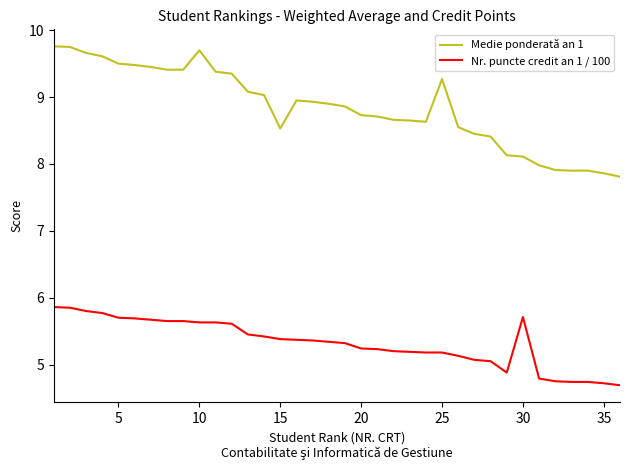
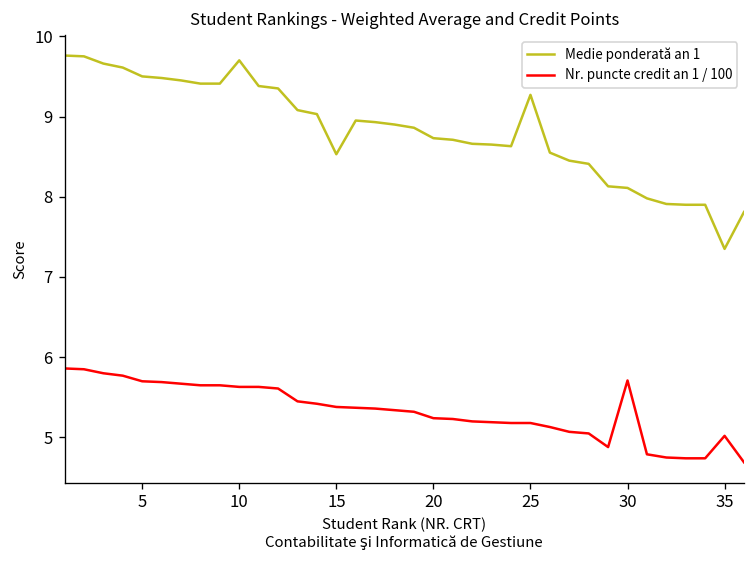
  {
    "Medie ponderată an 1": {
      "5": 9.5,
      "10": 9.7,
      "15": 8.5,
      "20": 8.7,
      "25": 9.3,
      "30": 8.1,
-     "35": 7.9
+     "35": 7.4
    },
    "Nr. puncte credit an 1 / 100": {
      "5": 5.7,
      "10": 5.6,
      "15": 5.4,
      "20": 5.2,
      "25": 5.2,
      "30": 5.7,
-     "35": 4.7
+     "35": 5.0
    }
  }
